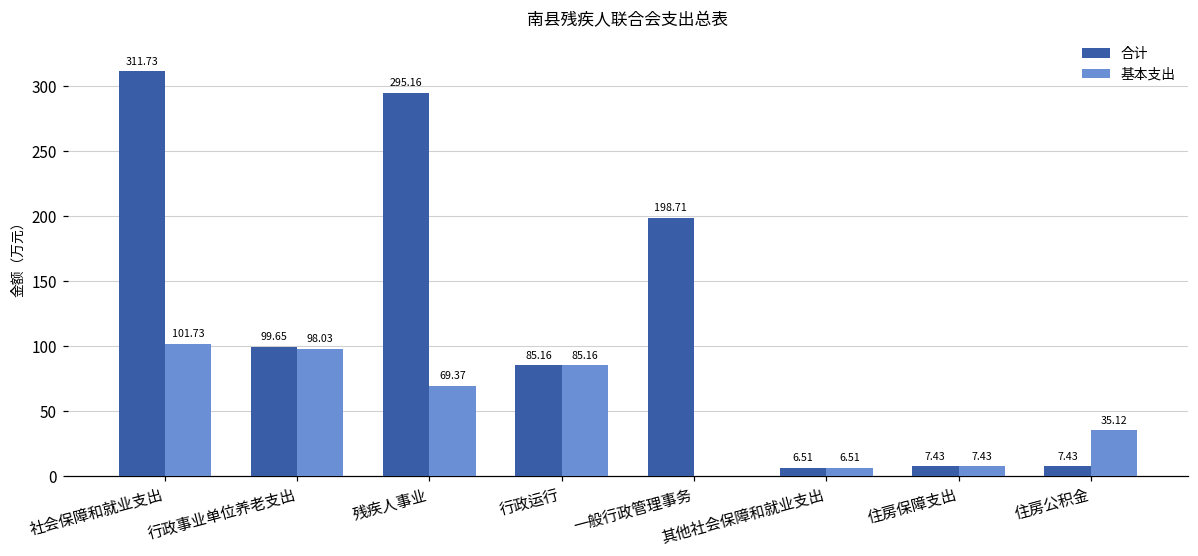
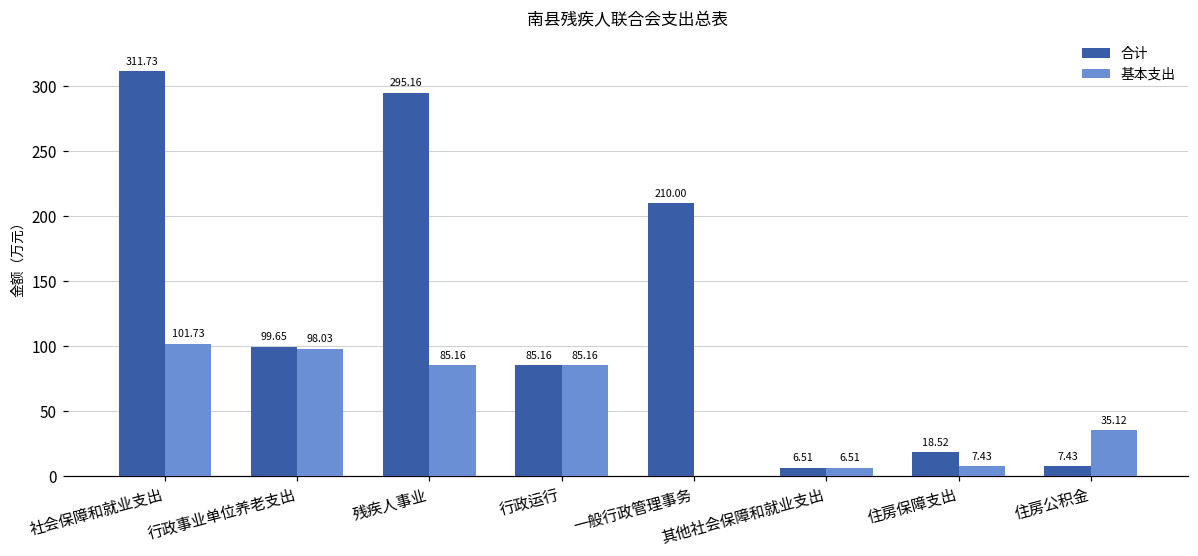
  {
    "合计": {
      "社会保障和就业支出": 311.73,
      "行政事业单位养老支出": 99.65,
      "残疾人事业": 295.16,
      "行政运行": 85.16,
-     "一般行政管理事务": 198.71,
+     "一般行政管理事务": 210.00,
      "其他社会保障和就业支出": 6.51,
-     "住房保障支出": 7.43,
+     "住房保障支出": 18.52,
      "住房公积金": 7.43
    },
    "基本支出": {
      "社会保障和就业支出": 101.73,
      "行政事业单位养老支出": 98.03,
-     "残疾人事业": 69.37,
+     "残疾人事业": 85.16,
      "行政运行": 85.16,
      "其他社会保障和就业支出": 6.51,
      "住房保障支出": 7.43,
      "住房公积金": 35.12
    }
  }
